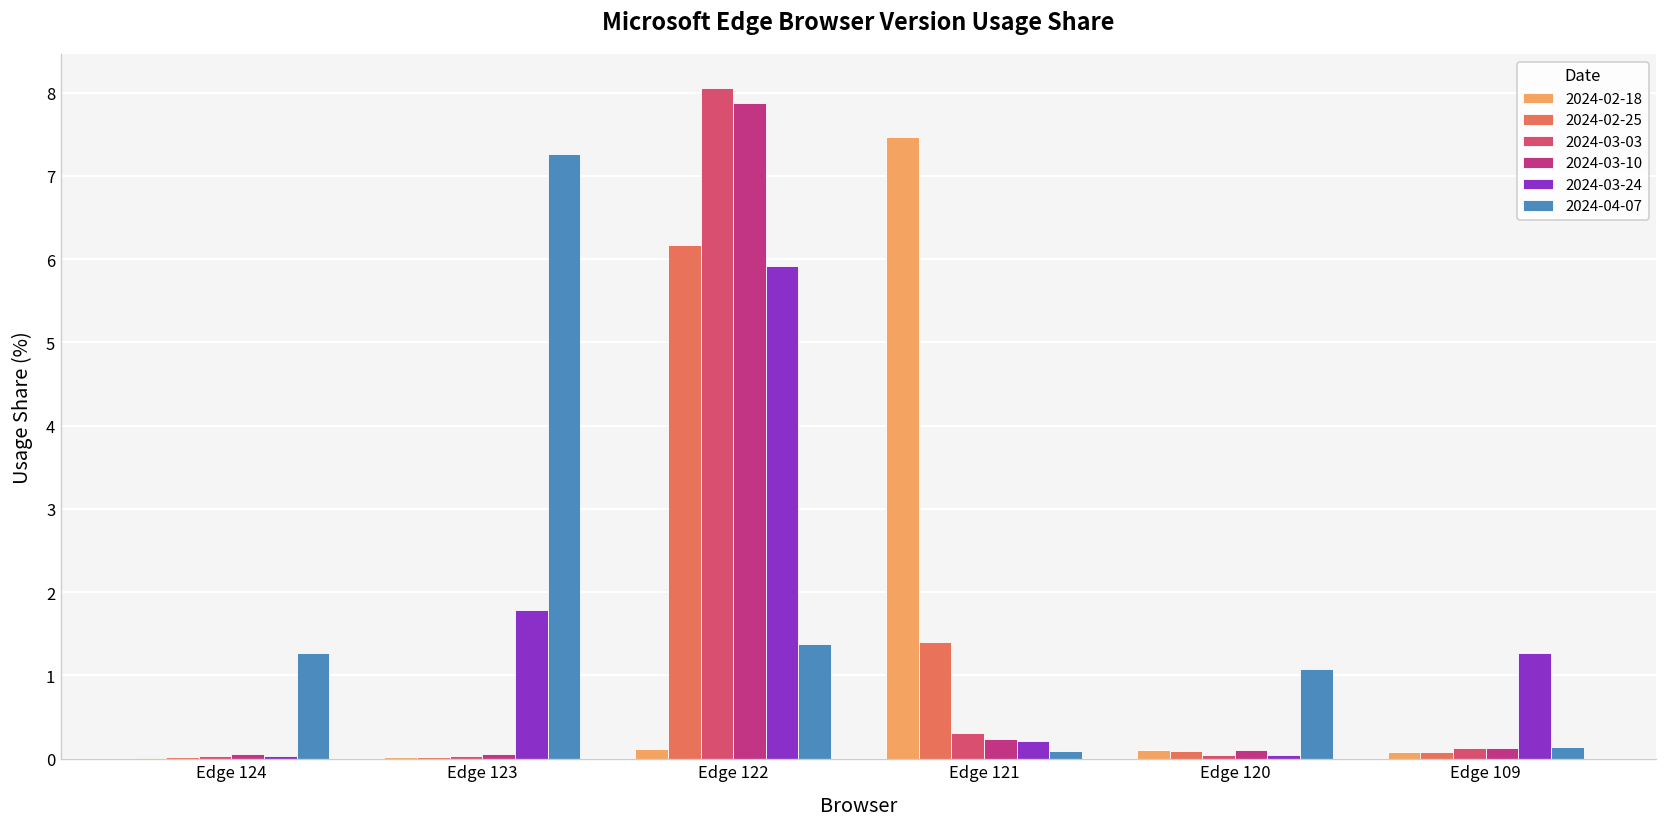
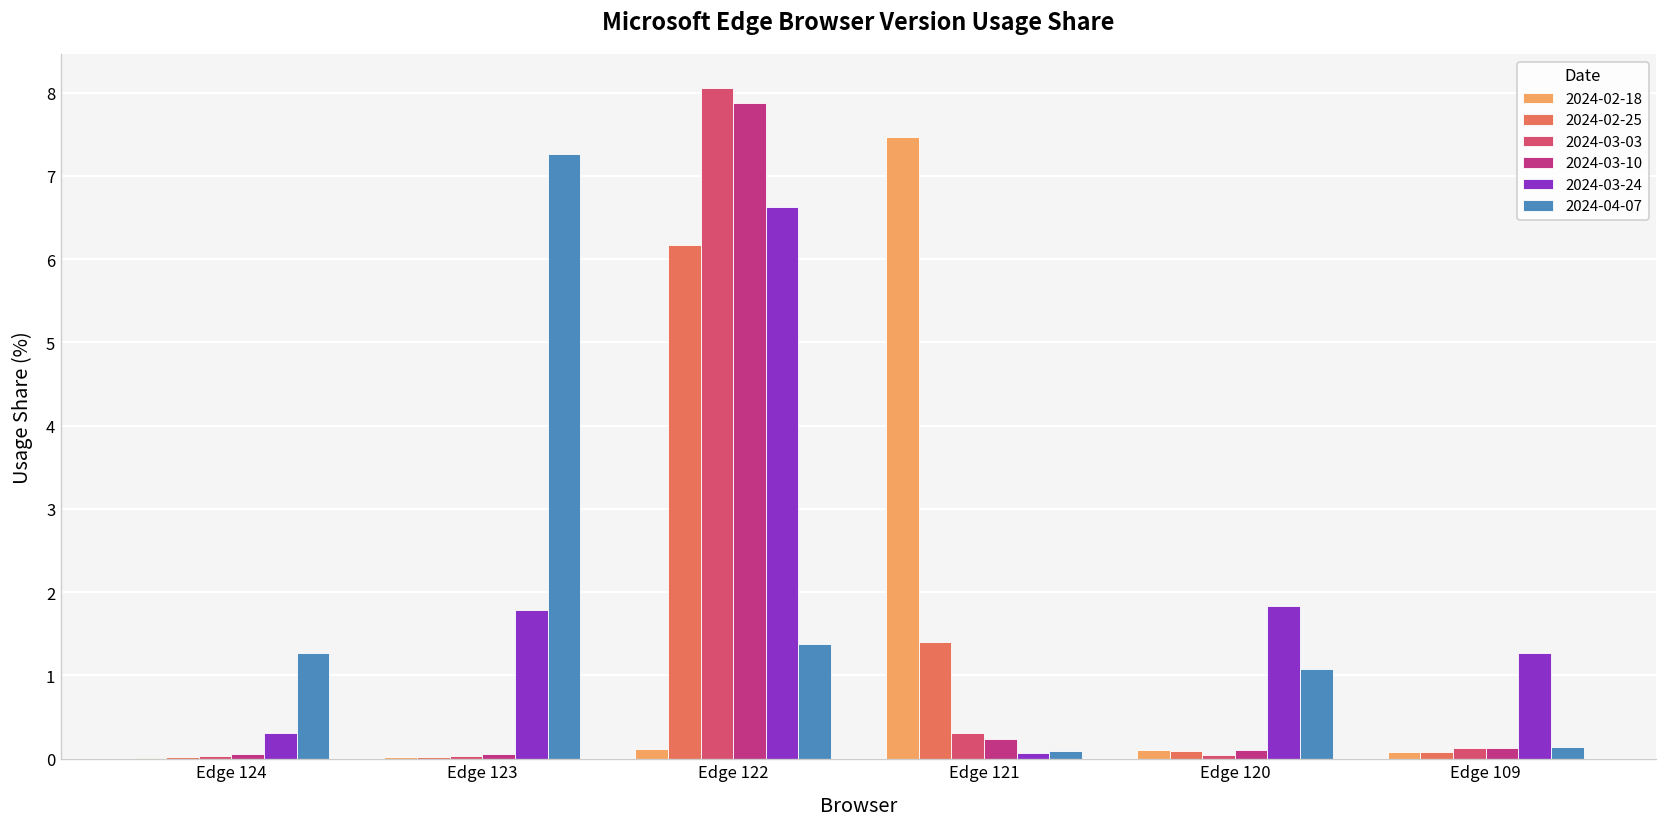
  {
    "2024-03-24": {
-     "Edge 124": 0.0,
+     "Edge 124": 0.3,
      "Edge 123": 1.8,
-     "Edge 122": 5.9,
-     "Edge 121": 0.2,
-     "Edge 120": 0.0,
+     "Edge 122": 6.6,
+     "Edge 121": 0.1,
+     "Edge 120": 1.8,
      "Edge 109": 1.3
    },
    "2024-04-07": {
      "Edge 124": 1.3,
      "Edge 123": 7.3,
      "Edge 122": 1.4,
      "Edge 121": 0.1,
      "Edge 120": 1.1,
      "Edge 109": 0.1
    }
  }
